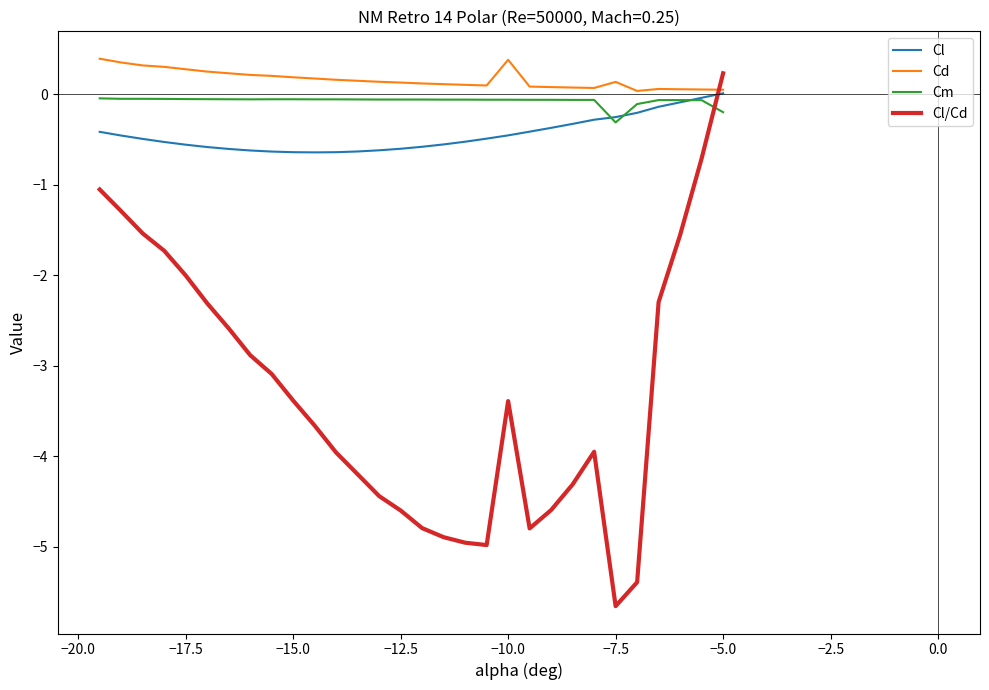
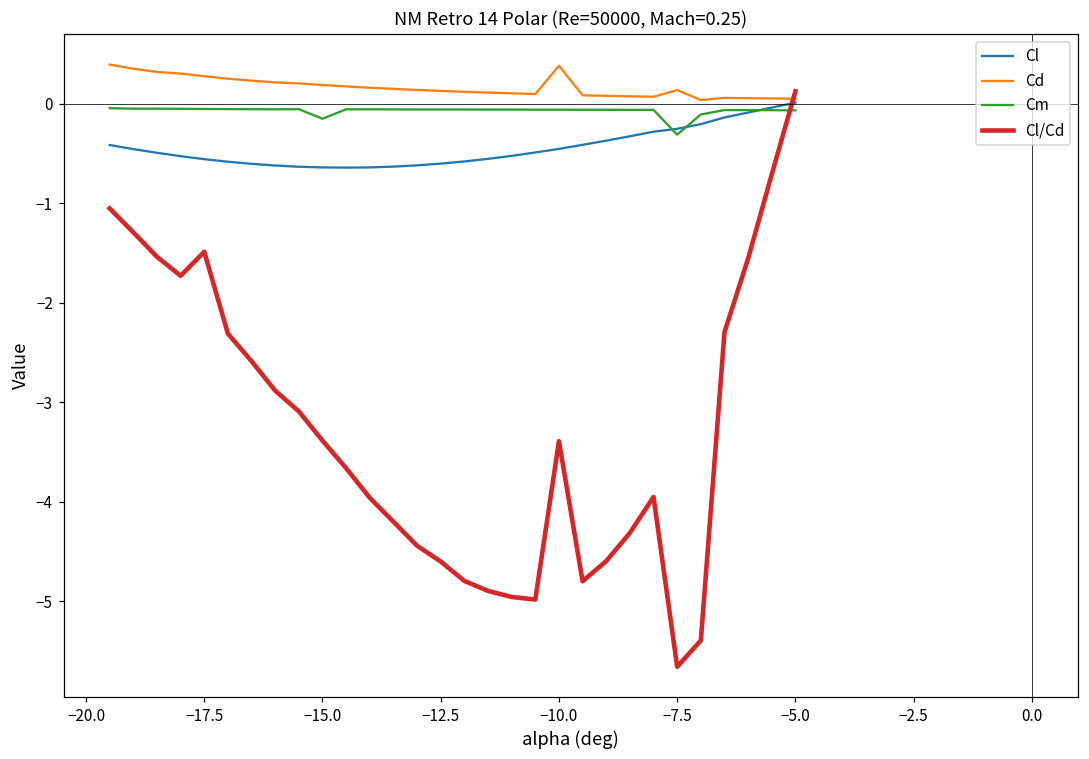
  {
    "Cl": {
      "−17.5": -0.6,
      "−15.0": -0.6,
      "−12.5": -0.6,
      "−10.0": -0.5,
      "−7.5": -0.3,
      "−5.0": 0.0
    },
    "Cd": {
      "−17.5": 0.3,
      "−15.0": 0.2,
      "−12.5": 0.1,
      "−10.0": 0.4,
      "−7.5": 0.1,
      "−5.0": 0.1
    },
    "Cm": {
      "−17.5": -0.1,
-     "−15.0": -0.1,
+     "−15.0": -0.2,
      "−12.5": -0.1,
      "−10.0": -0.1,
      "−7.5": -0.3,
-     "−5.0": -0.2
+     "−5.0": -0.1
    },
    "Cl/Cd": {
-     "−17.5": -2.0,
+     "−17.5": -1.5,
      "−15.0": -3.4,
      "−12.5": -4.6,
      "−10.0": -3.4,
      "−7.5": -5.7,
-     "−5.0": 0.2
+     "−5.0": 0.1
    }
  }
